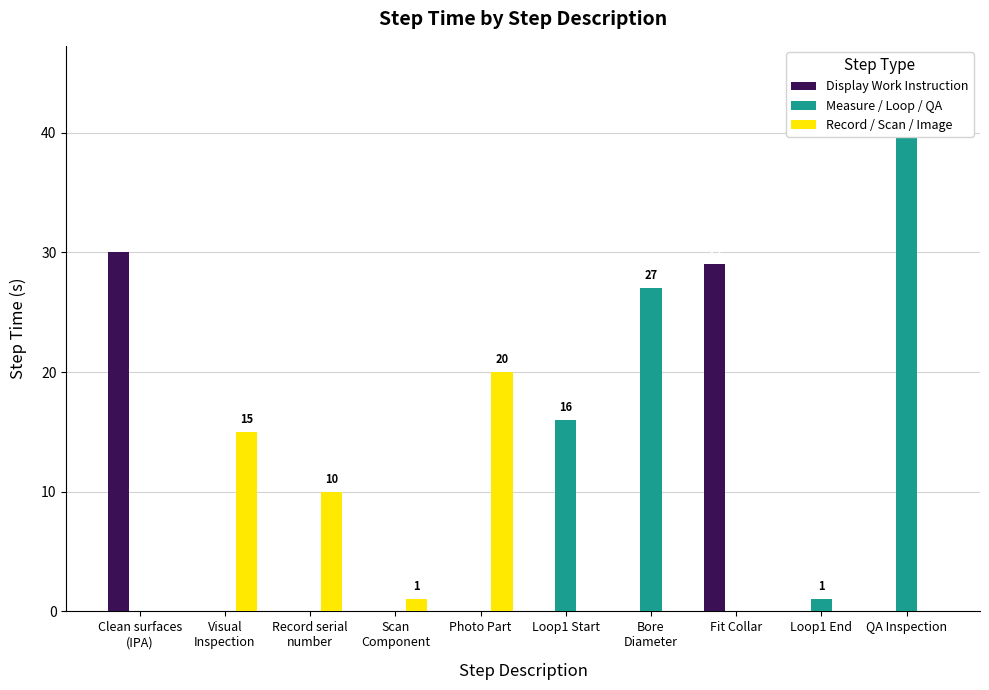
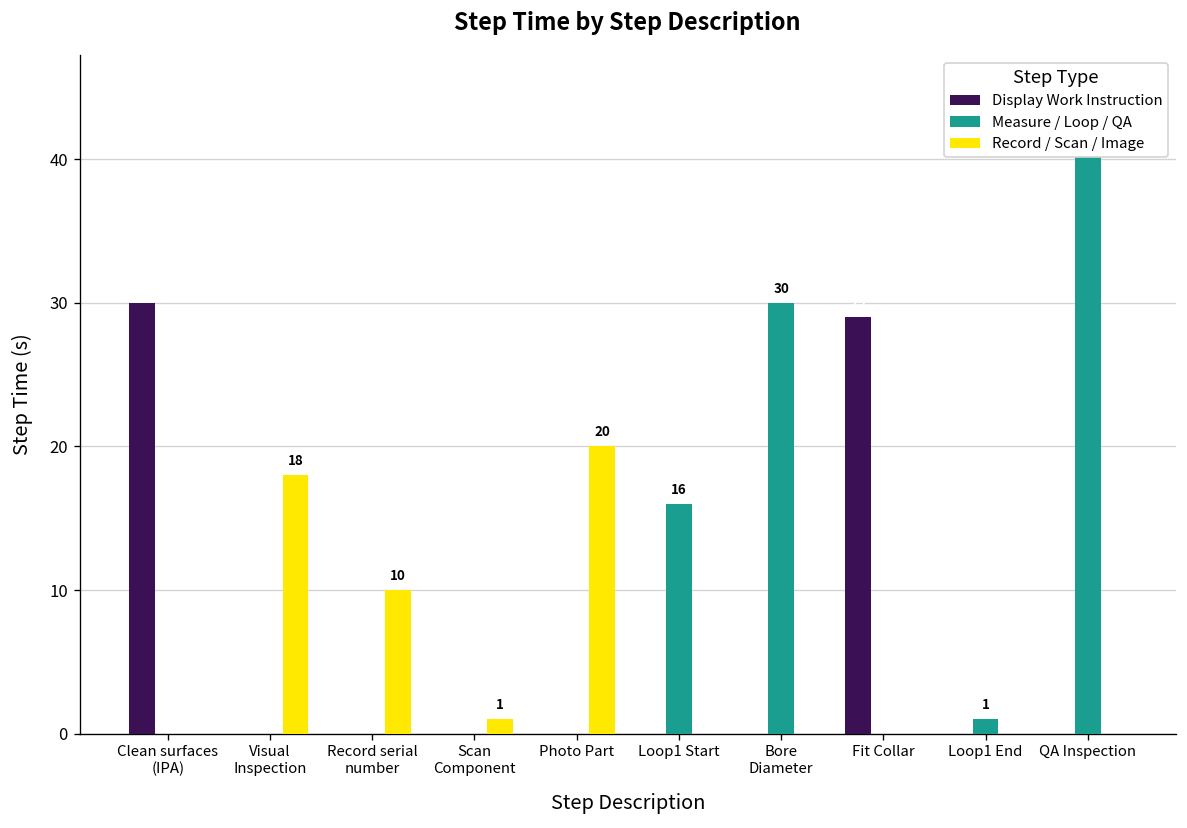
  {
    "Display Work Instruction": {
      "Clean surfaces (IPA)": 30.0,
      "Visual Inspection": 0.0,
      "Record serial number": 0.0,
      "Scan Component": 0.0,
      "Photo Part": 0.0,
      "Loop1 Start": 0.0,
      "Bore Diameter": 0.0,
      "Fit Collar": 29.0,
      "Loop1 End": 0.0,
      "QA Inspection": 0.0
    },
    "Measure / Loop / QA": {
      "Loop1 Start": 16,
-     "Bore Diameter": 27,
+     "Bore Diameter": 30,
      "Loop1 End": 1
    },
    "Record / Scan / Image": {
-     "Visual Inspection": 15,
+     "Visual Inspection": 18,
      "Record serial number": 10,
      "Scan Component": 1,
      "Photo Part": 20
    }
  }
